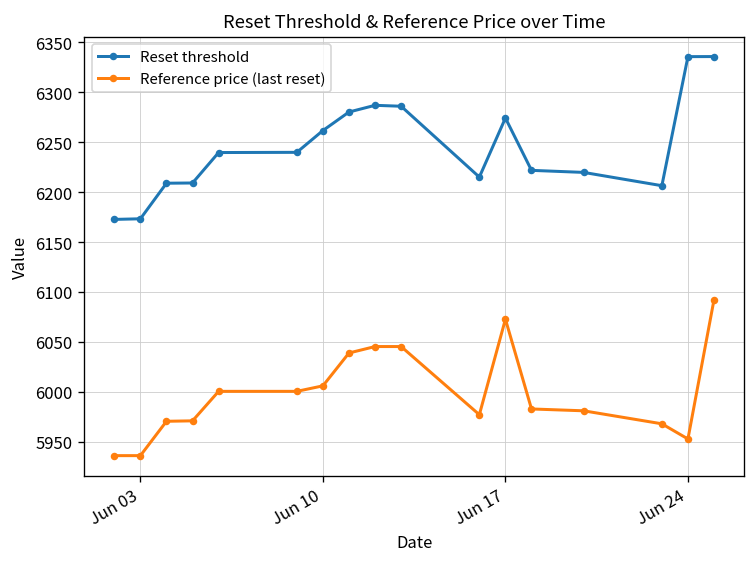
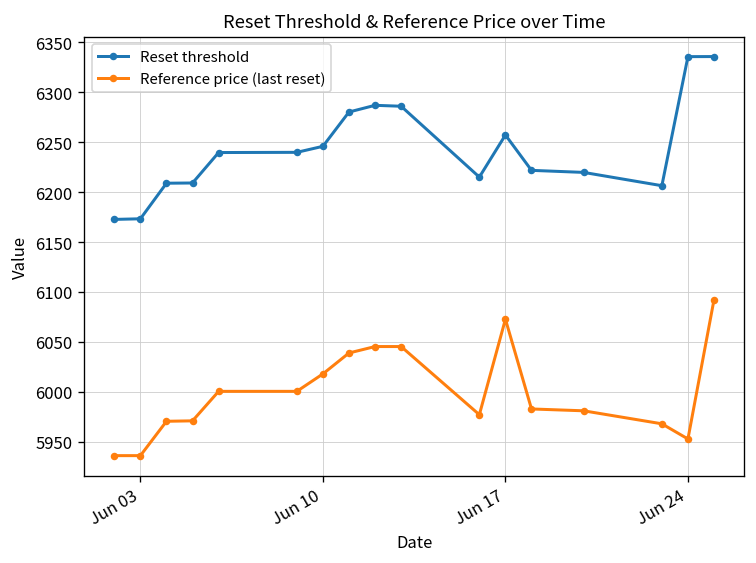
  {
    "Reset threshold": {
      "Jun 03": 6170,
-     "Jun 10": 6260,
-     "Jun 17": 6270,
+     "Jun 10": 6250,
+     "Jun 17": 6260,
      "Jun 24": 6340
    },
    "Reference price (last reset)": {
      "Jun 03": 5940,
-     "Jun 10": 6010,
+     "Jun 10": 6020,
      "Jun 17": 6070,
      "Jun 24": 5950
    }
  }
